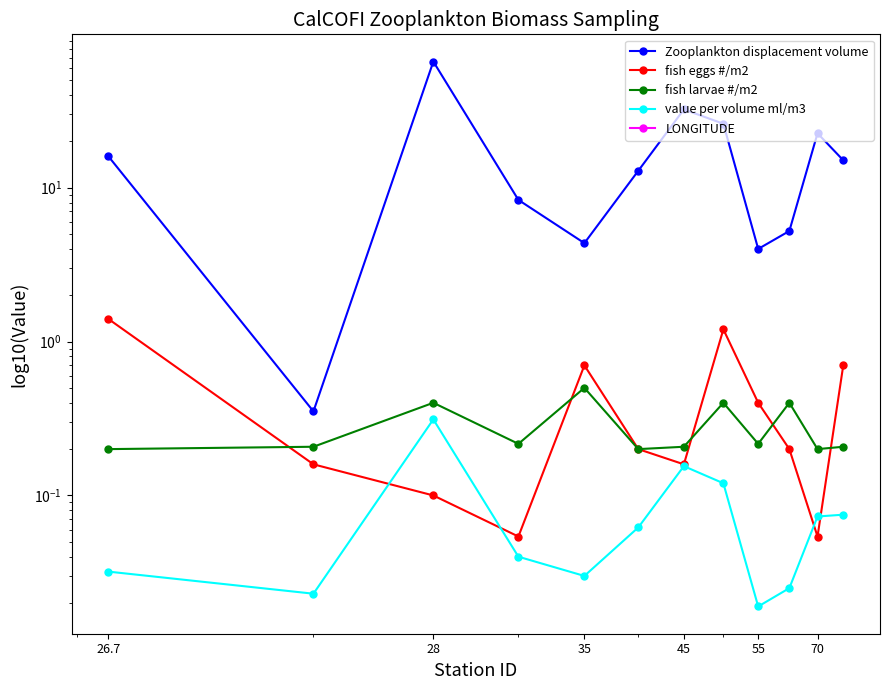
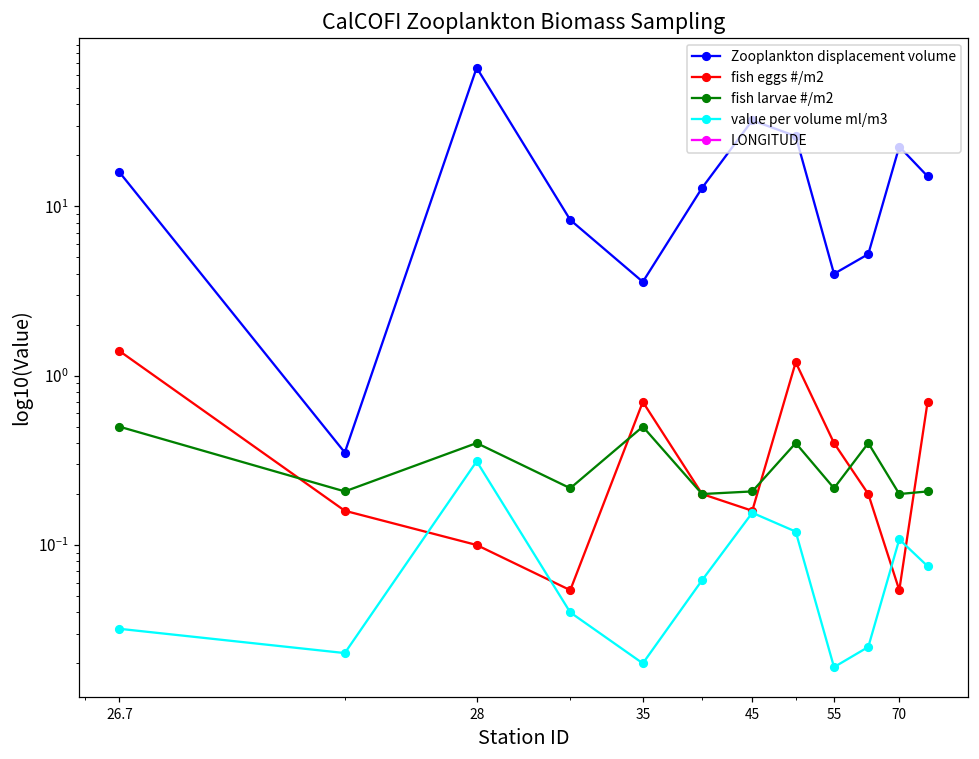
  {
    "Zooplankton displacement volume": {
      "26.7": 16,
      "28": 66,
-     "35": 4.4,
+     "35": 3.6,
      "55": 4.0
    },
    "fish eggs #/m2": {
      "26.7": 1.4,
      "28": 0.10,
      "35": 0.7,
      "55": 0.40,
      "70": 0.054
    },
    "fish larvae #/m2": {
-     "26.7": 0.2,
+     "26.7": 0.5,
      "28": 0.4,
      "35": 0.5,
      "45": 0.2,
      "55": 0.22,
      "70": 0.2
    },
    "value per volume ml/m3": {
      "26.7": 0.032,
      "28": 0.31,
-     "35": 0.03,
+     "35": 0.02,
      "55": 0.019,
-     "70": 0.07
+     "70": 0.11
    }
  }
